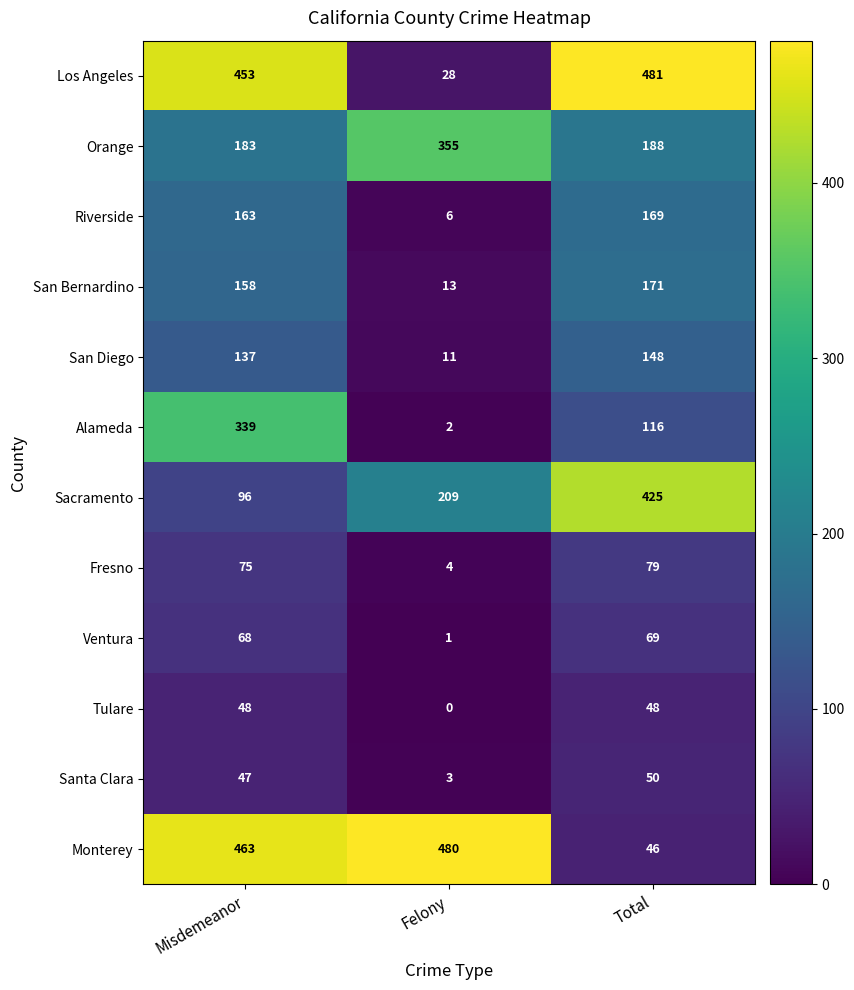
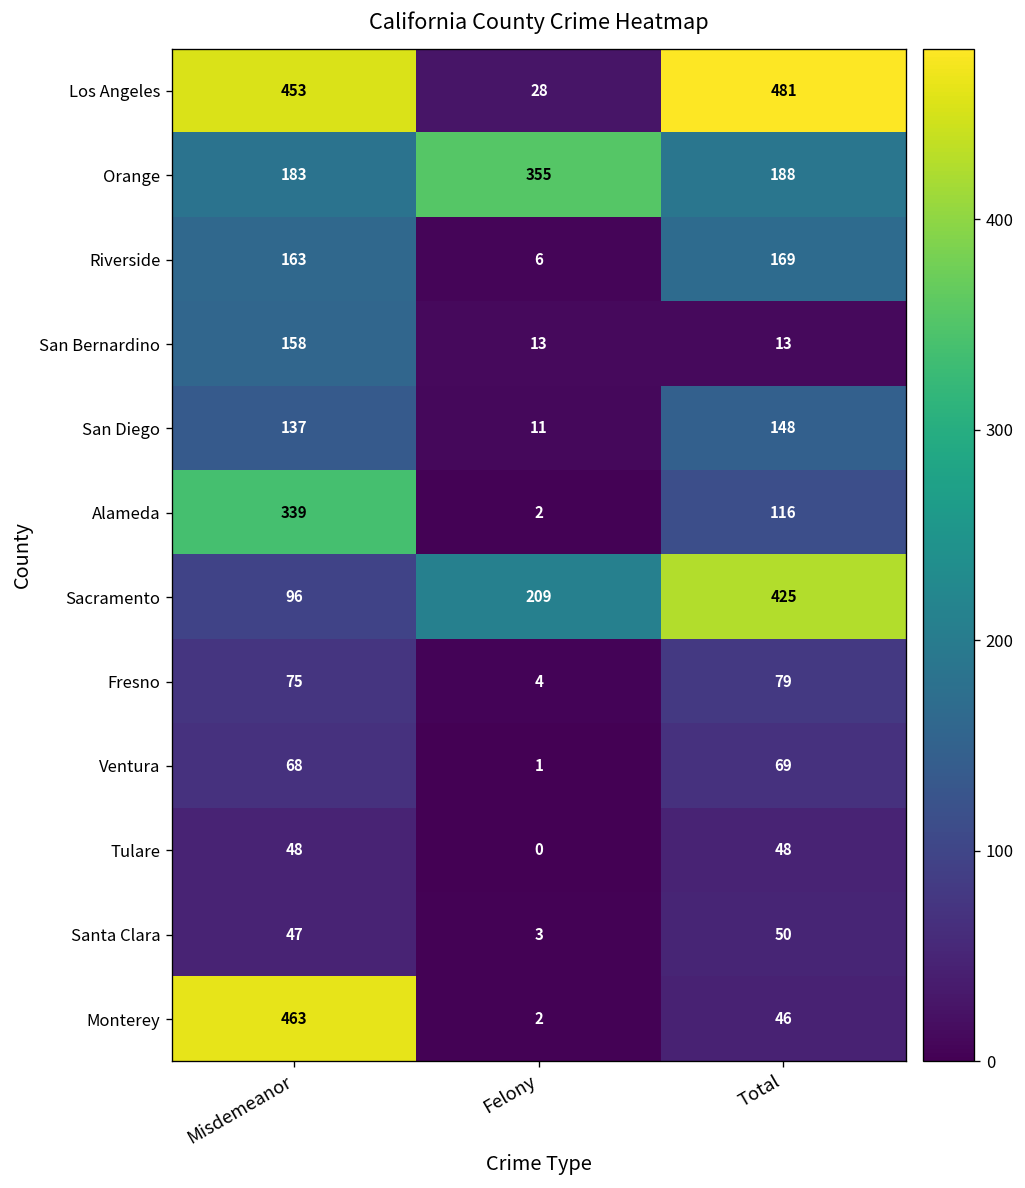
  {
    "Los Angeles": {
      "Misdemeanor": 453,
      "Felony": 28,
      "Total": 481
    },
    "Orange": {
      "Misdemeanor": 183,
      "Felony": 355,
      "Total": 188
    },
    "Riverside": {
      "Misdemeanor": 163,
      "Felony": 6,
      "Total": 169
    },
    "San Bernardino": {
      "Misdemeanor": 158,
      "Felony": 13,
-     "Total": 171
+     "Total": 13
    },
    "San Diego": {
      "Misdemeanor": 137,
      "Felony": 11,
      "Total": 148
    },
    "Alameda": {
      "Misdemeanor": 339,
      "Felony": 2,
      "Total": 116
    },
    "Sacramento": {
      "Misdemeanor": 96,
      "Felony": 209,
      "Total": 425
    },
    "Fresno": {
      "Misdemeanor": 75,
      "Felony": 4,
      "Total": 79
    },
    "Ventura": {
      "Misdemeanor": 68,
      "Felony": 1,
      "Total": 69
    },
    "Tulare": {
      "Misdemeanor": 48,
      "Felony": 0,
      "Total": 48
    },
    "Santa Clara": {
      "Misdemeanor": 47,
      "Felony": 3,
      "Total": 50
    },
    "Monterey": {
      "Misdemeanor": 463,
-     "Felony": 480,
+     "Felony": 2,
      "Total": 46
    }
  }
